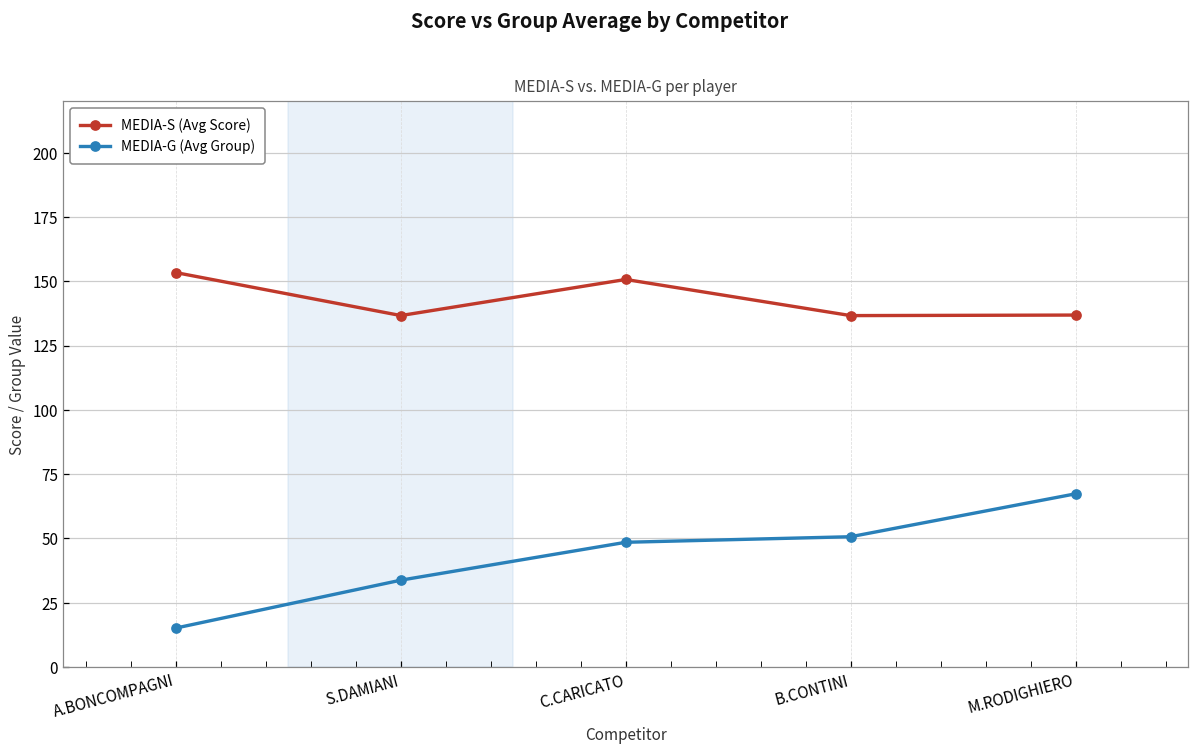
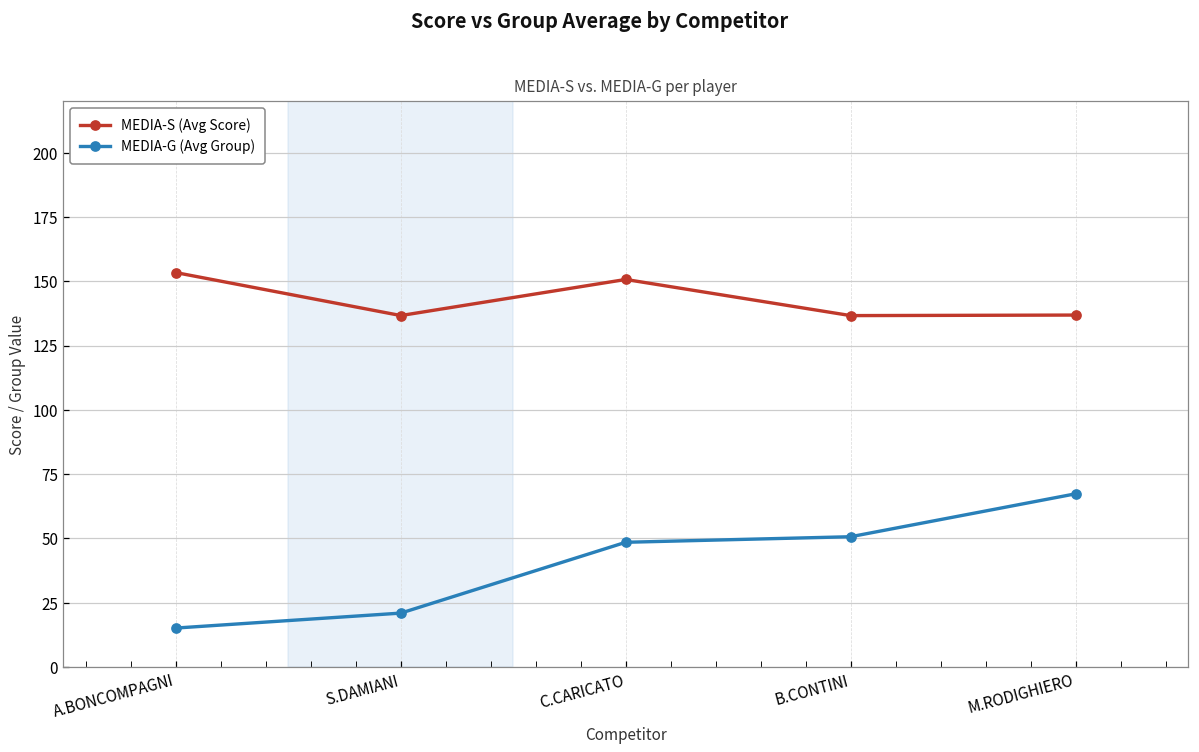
  {
    "MEDIA-S (Avg Score)": {
      "A.BONCOMPAGNI": 153,
      "S.DAMIANI": 137,
      "C.CARICATO": 151,
      "B.CONTINI": 137,
      "M.RODIGHIERO": 137
    },
    "MEDIA-G (Avg Group)": {
      "A.BONCOMPAGNI": 15,
-     "S.DAMIANI": 34,
+     "S.DAMIANI": 21,
      "C.CARICATO": 49,
      "B.CONTINI": 51,
      "M.RODIGHIERO": 67
    }
  }
